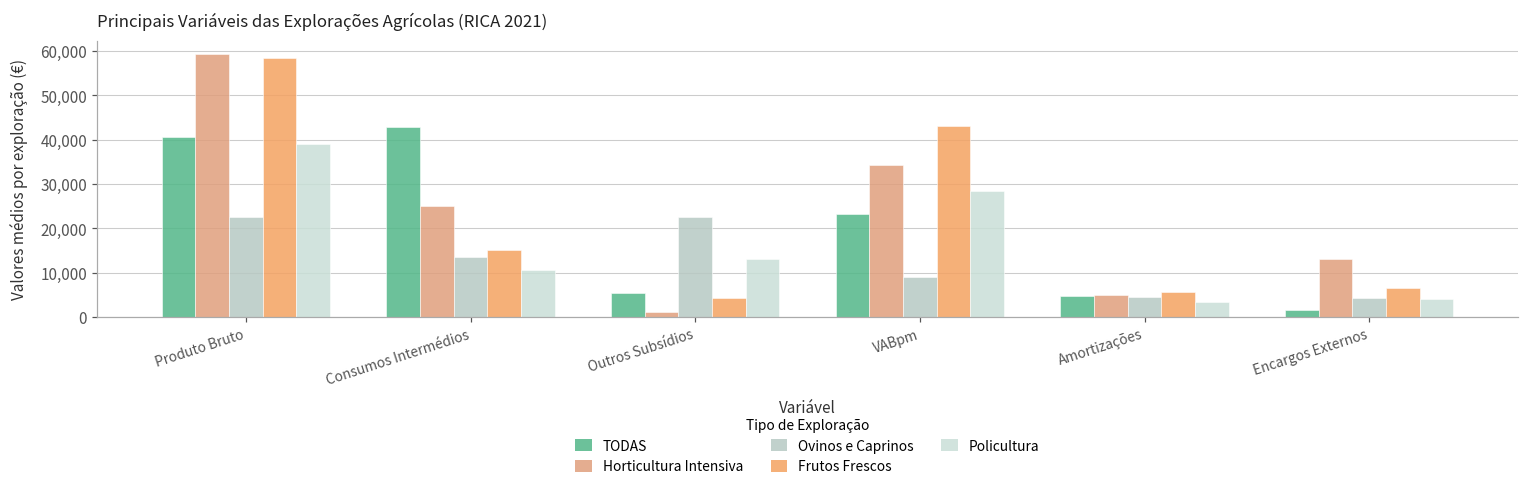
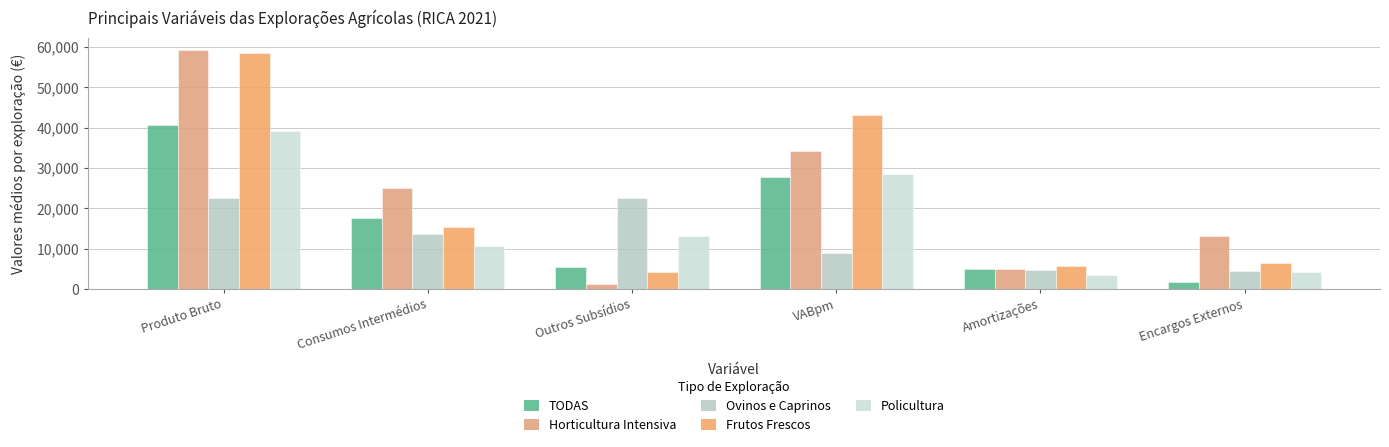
  {
    "TODAS": {
      "Produto Bruto": "41,000",
-     "Consumos Intermédios": "43,000",
+     "Consumos Intermédios": "17,000",
      "Outros Subsídios": "6,000",
-     "VABpm": "23,000",
+     "VABpm": "28,000",
      "Amortizações": "5,000",
      "Encargos Externos": "2,000"
    }
  }
